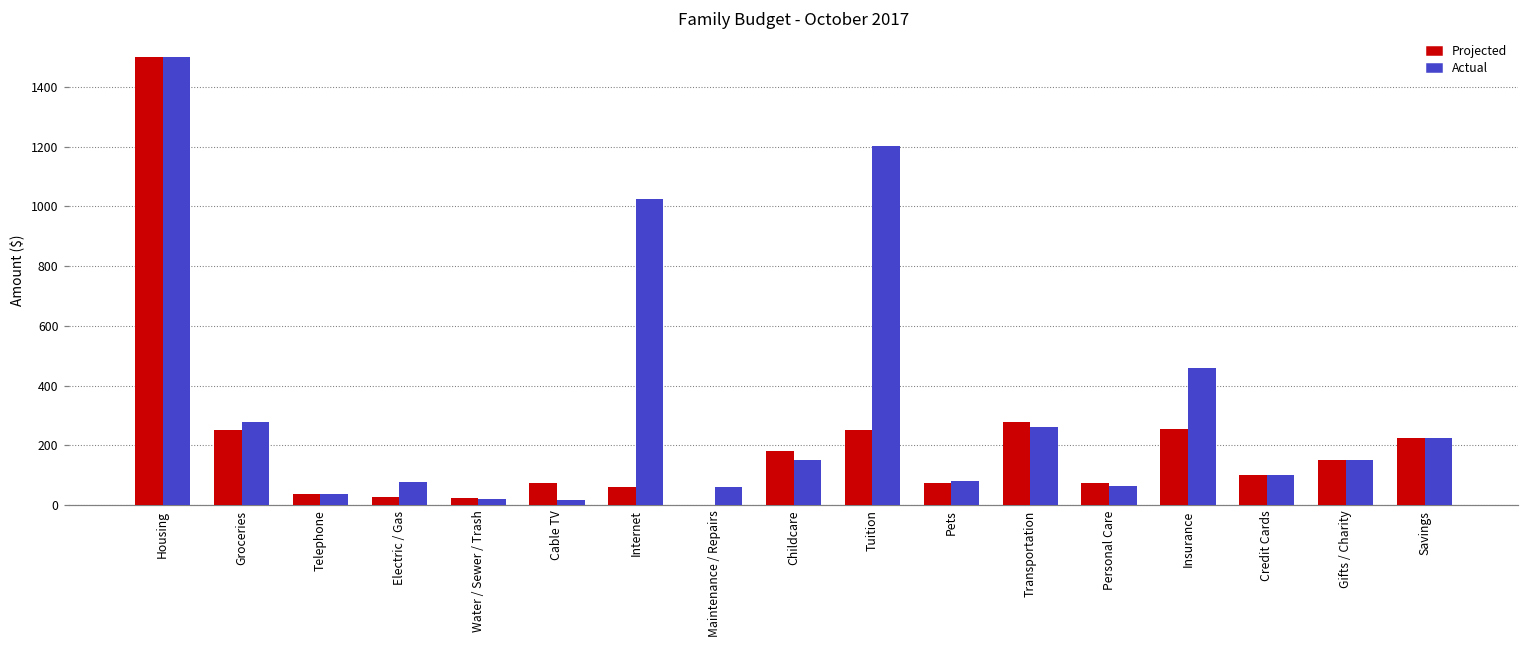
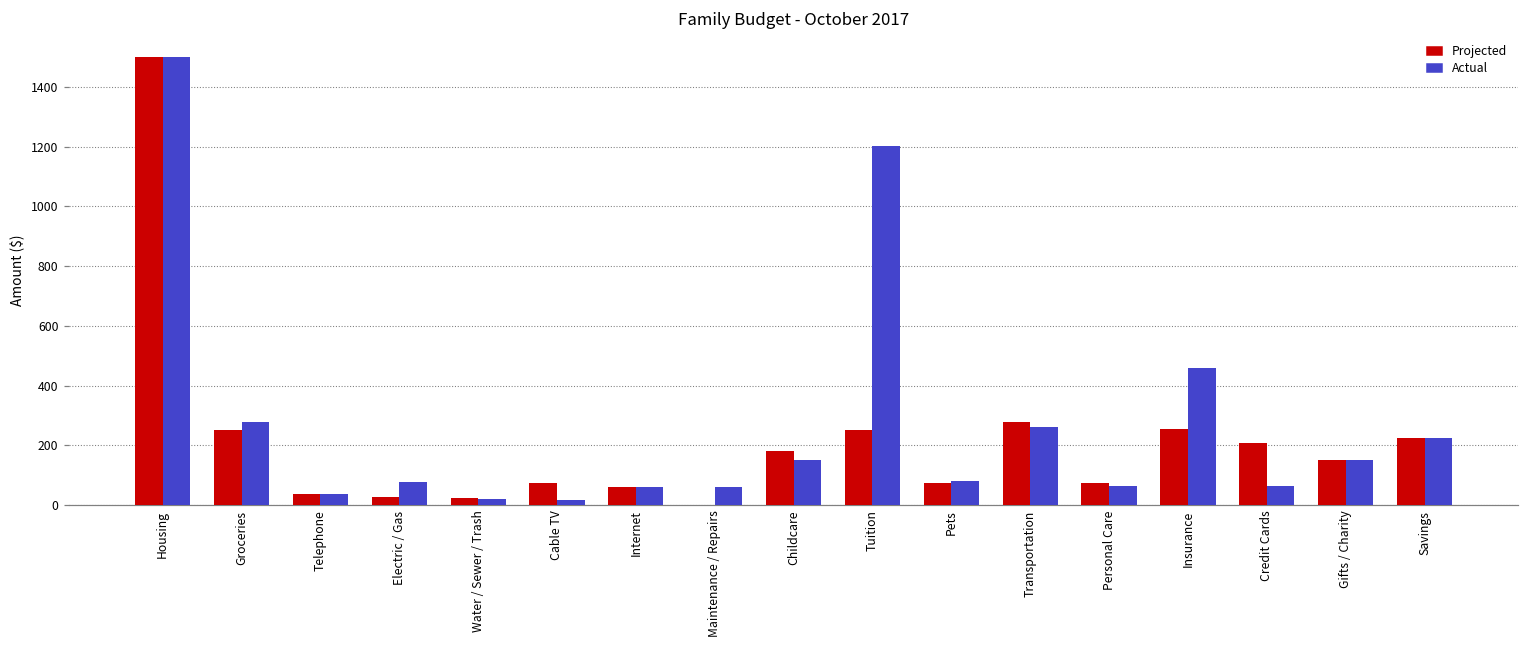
  {
    "Projected": {
      "Housing": 1500,
      "Groceries": 250,
      "Telephone": 40,
      "Electric / Gas": 30,
      "Water / Sewer / Trash": 30,
      "Cable TV": 80,
      "Internet": 60,
      "Maintenance / Repairs": 0,
      "Childcare": 180,
      "Tuition": 250,
      "Pets": 80,
      "Transportation": 280,
      "Personal Care": 80,
      "Insurance": 260,
-     "Credit Cards": 100,
+     "Credit Cards": 210,
      "Gifts / Charity": 150,
      "Savings": 230
    },
    "Actual": {
      "Housing": 1500,
      "Groceries": 280,
      "Telephone": 40,
      "Electric / Gas": 80,
      "Water / Sewer / Trash": 20,
      "Cable TV": 20,
-     "Internet": 1020,
+     "Internet": 60,
      "Maintenance / Repairs": 60,
      "Childcare": 150,
      "Tuition": 1200,
      "Pets": 80,
      "Transportation": 260,
      "Personal Care": 70,
      "Insurance": 460,
-     "Credit Cards": 100,
+     "Credit Cards": 70,
      "Gifts / Charity": 150,
      "Savings": 230
    }
  }
